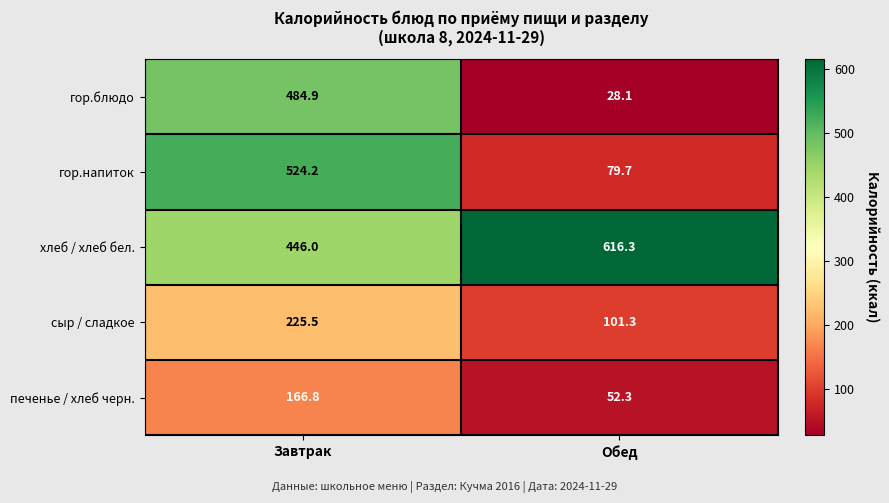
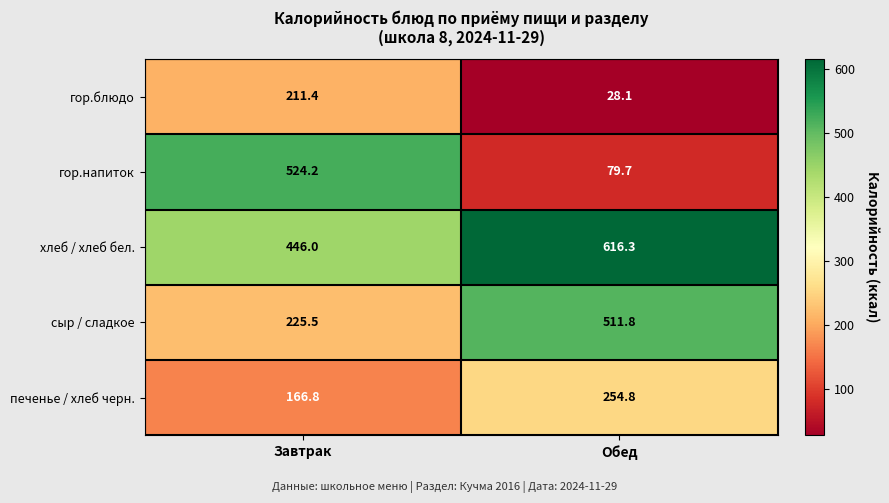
  {
    "гор.блюдо": {
-     "Завтрак": 484.9,
+     "Завтрак": 211.4,
      "Обед": 28.1
    },
    "гор.напиток": {
      "Завтрак": 524.2,
      "Обед": 79.7
    },
    "хлеб / хлеб бел.": {
      "Завтрак": 446.0,
      "Обед": 616.3
    },
    "сыр / сладкое": {
      "Завтрак": 225.5,
-     "Обед": 101.3
+     "Обед": 511.8
    },
    "печенье / хлеб черн.": {
      "Завтрак": 166.8,
-     "Обед": 52.3
+     "Обед": 254.8
    }
  }
